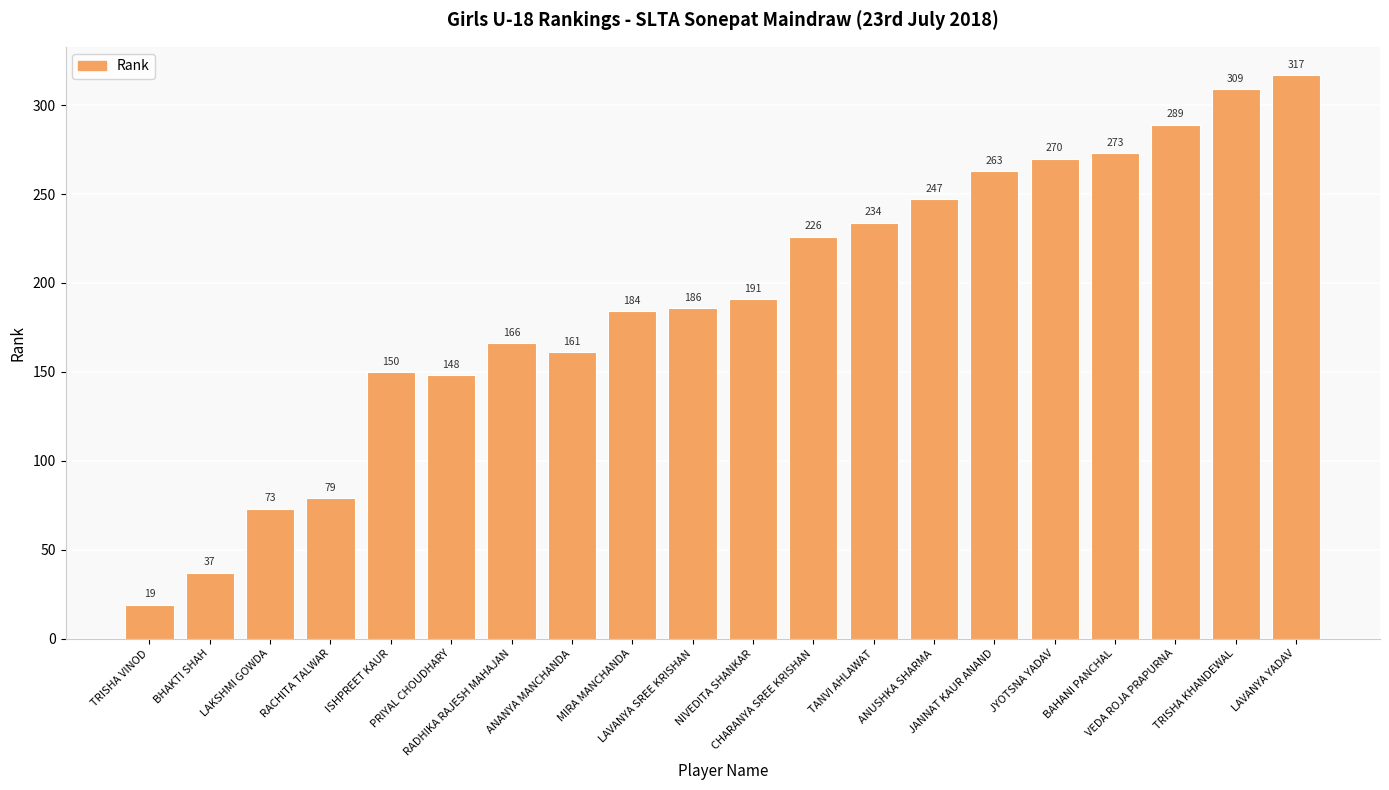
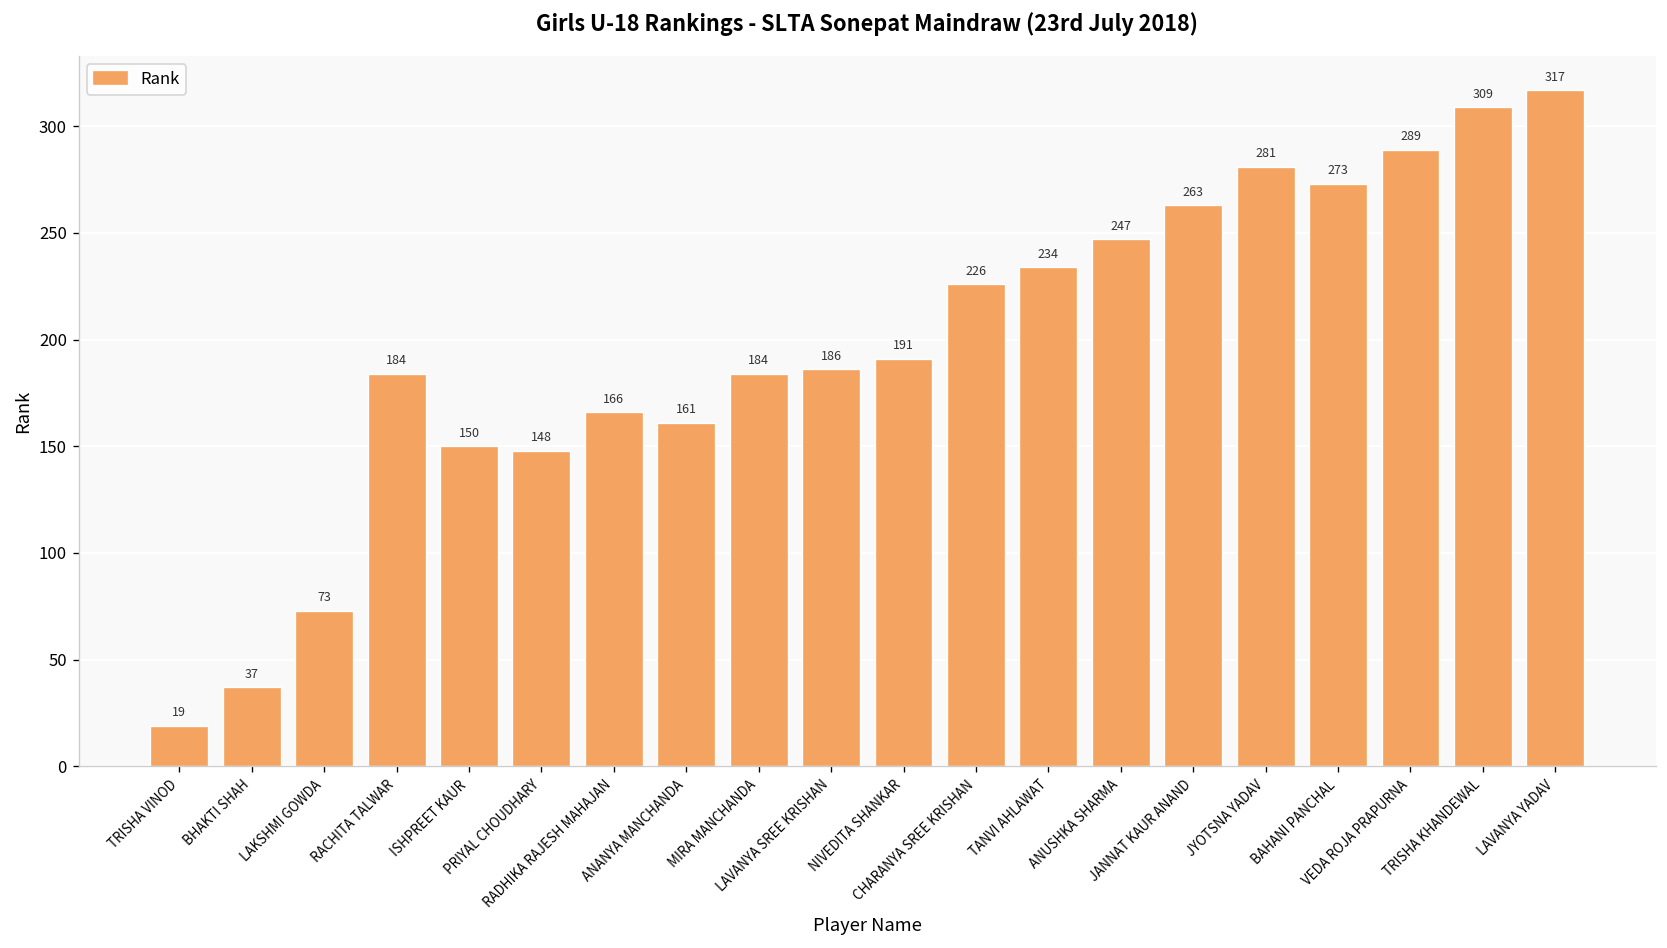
  {
    "TRISHA VINOD": 19,
    "BHAKTI SHAH": 37,
    "LAKSHMI GOWDA": 73,
-   "RACHITA TALWAR": 79,
+   "RACHITA TALWAR": 184,
    "ISHPREET KAUR": 150,
    "PRIYAL CHOUDHARY": 148,
    "RADHIKA RAJESH MAHAJAN": 166,
    "ANANYA MANCHANDA": 161,
    "MIRA MANCHANDA": 184,
    "LAVANYA SREE KRISHAN": 186,
    "NIVEDITA SHANKAR": 191,
    "CHARANYA SREE KRISHAN": 226,
    "TANVI AHLAWAT": 234,
    "ANUSHKA SHARMA": 247,
    "JANNAT KAUR ANAND": 263,
-   "JYOTSNA YADAV": 270,
+   "JYOTSNA YADAV": 281,
    "BAHANI PANCHAL": 273,
    "VEDA ROJA PRAPURNA": 289,
    "TRISHA KHANDEWAL": 309,
    "LAVANYA YADAV": 317
  }
